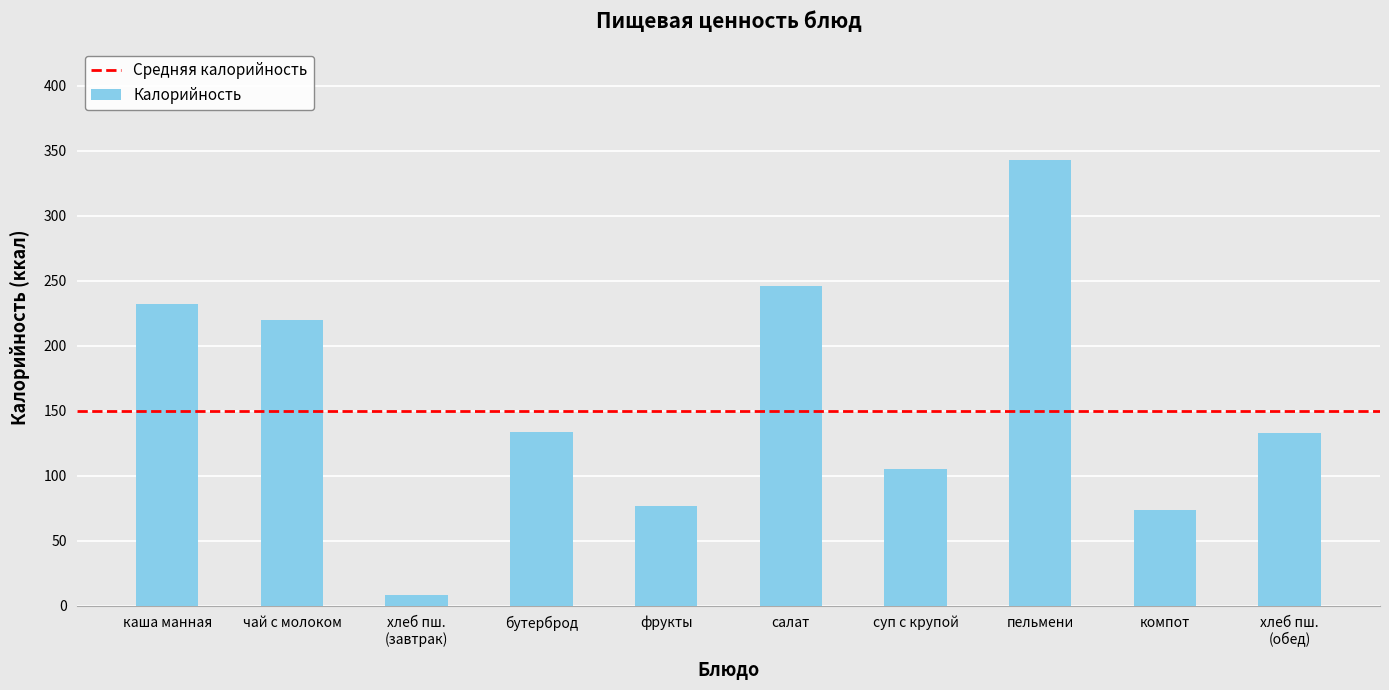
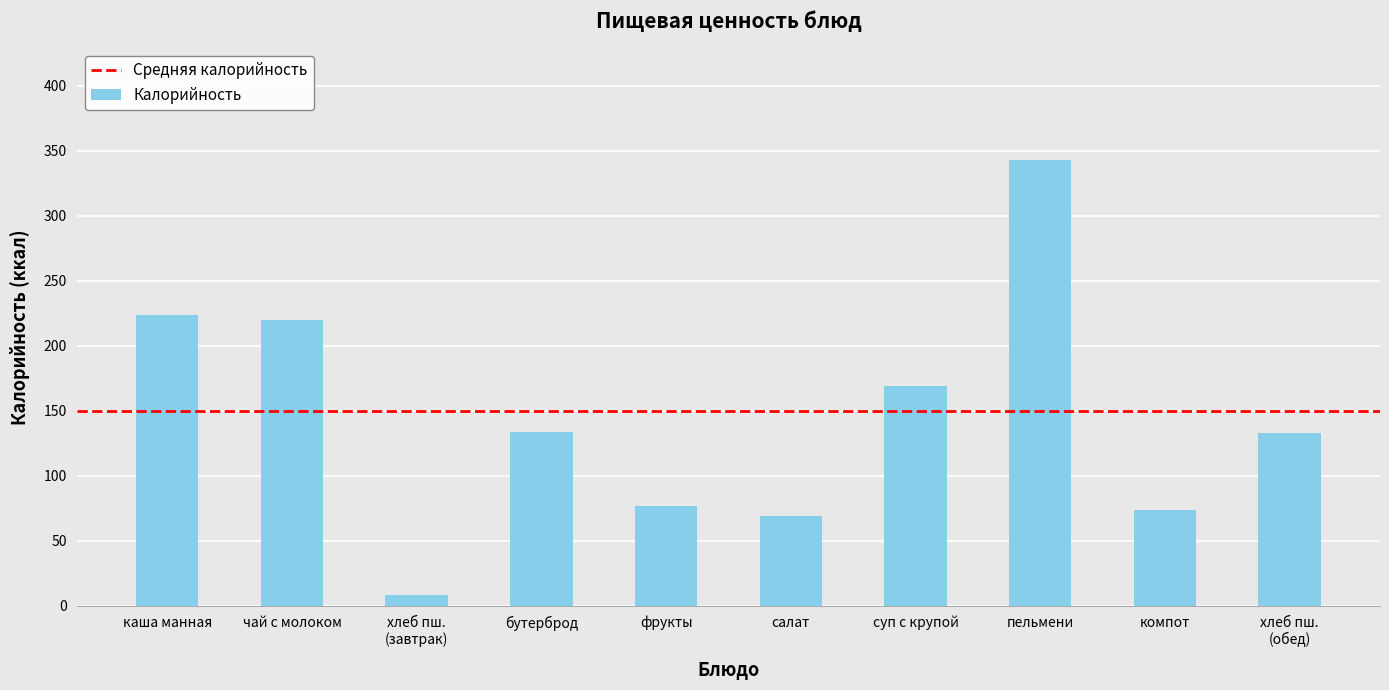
  {
-   "каша манная": 232,
+   "каша манная": 224,
    "чай с молоком": 220,
    "хлеб пш. (завтрак)": 8,
    "бутерброд": 134,
    "фрукты": 77,
-   "салат": 246,
-   "суп с крупой": 105,
+   "салат": 69,
+   "суп с крупой": 169,
    "пельмени": 343,
    "компот": 74,
    "хлеб пш. (обед)": 133
  }
